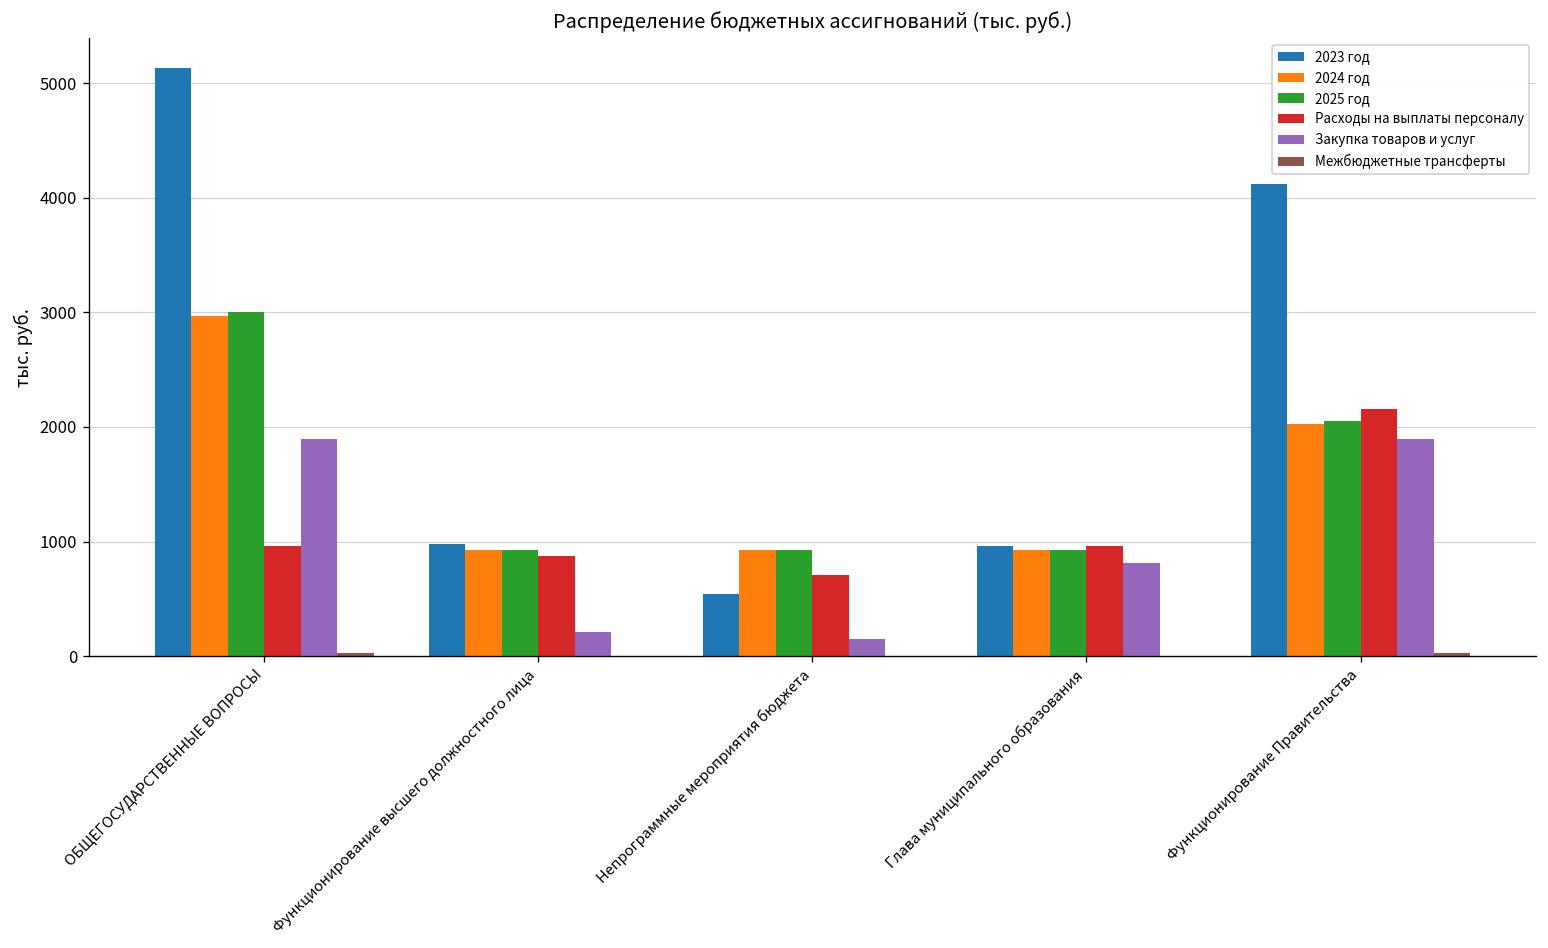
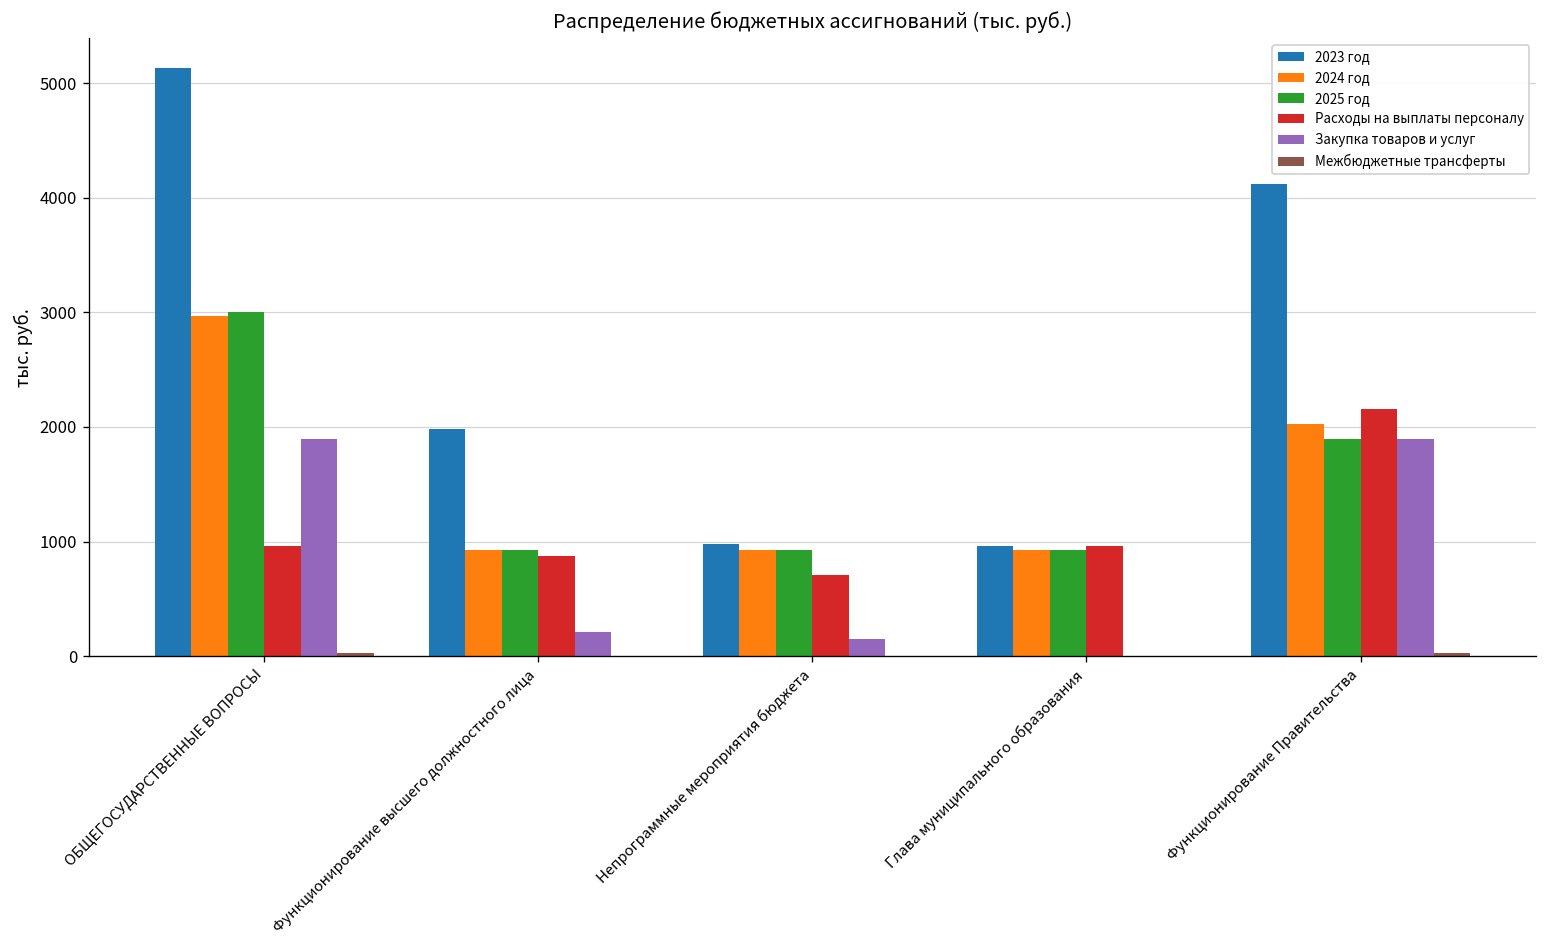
  {
    "2023 год": {
      "ОБЩЕГОСУДАРСТВЕННЫЕ ВОПРОСЫ": 5100,
-     "Функционирование высшего должностного лица": 1000,
-     "Непрограммные мероприятия бюджета": 500,
+     "Функционирование высшего должностного лица": 2000,
+     "Непрограммные мероприятия бюджета": 1000,
      "Глава муниципального образования": 1000,
      "Функционирование Правительства": 4100
    },
    "2024 год": {
      "ОБЩЕГОСУДАРСТВЕННЫЕ ВОПРОСЫ": 3000,
      "Функционирование высшего должностного лица": 900,
      "Непрограммные мероприятия бюджета": 900,
      "Глава муниципального образования": 900,
      "Функционирование Правительства": 2000
    },
    "2025 год": {
      "ОБЩЕГОСУДАРСТВЕННЫЕ ВОПРОСЫ": 3000,
      "Функционирование высшего должностного лица": 900,
      "Непрограммные мероприятия бюджета": 900,
      "Глава муниципального образования": 900,
-     "Функционирование Правительства": 2100
+     "Функционирование Правительства": 1900
    },
    "Расходы на выплаты персоналу": {
      "ОБЩЕГОСУДАРСТВЕННЫЕ ВОПРОСЫ": 1000,
      "Функционирование высшего должностного лица": 900,
      "Непрограммные мероприятия бюджета": 700,
      "Глава муниципального образования": 1000,
      "Функционирование Правительства": 2200
    },
    "Закупка товаров и услуг": {
      "ОБЩЕГОСУДАРСТВЕННЫЕ ВОПРОСЫ": 1900,
      "Функционирование высшего должностного лица": 200,
      "Непрограммные мероприятия бюджета": 100,
-     "Глава муниципального образования": 800,
+     "Глава муниципального образования": 0,
      "Функционирование Правительства": 1900
    },
    "Межбюджетные трансферты": {
      "Функционирование высшего должностного лица": 0,
      "Непрограммные мероприятия бюджета": 0,
      "Глава муниципального образования": 0
    }
  }
